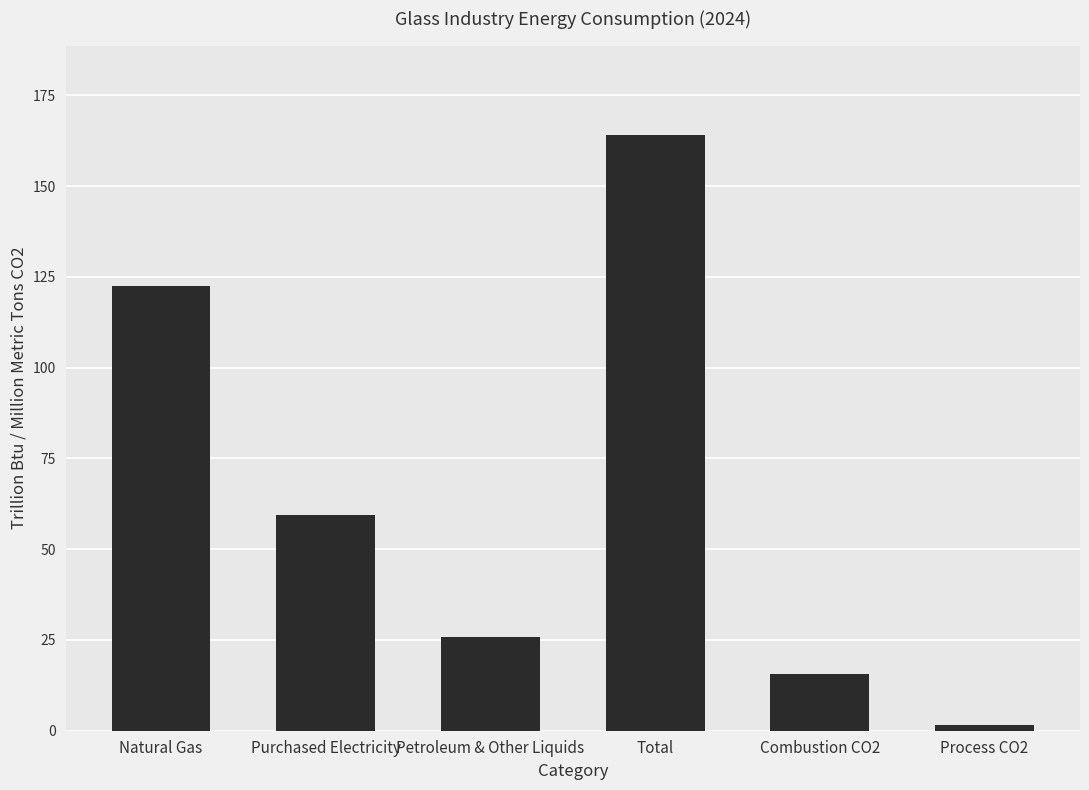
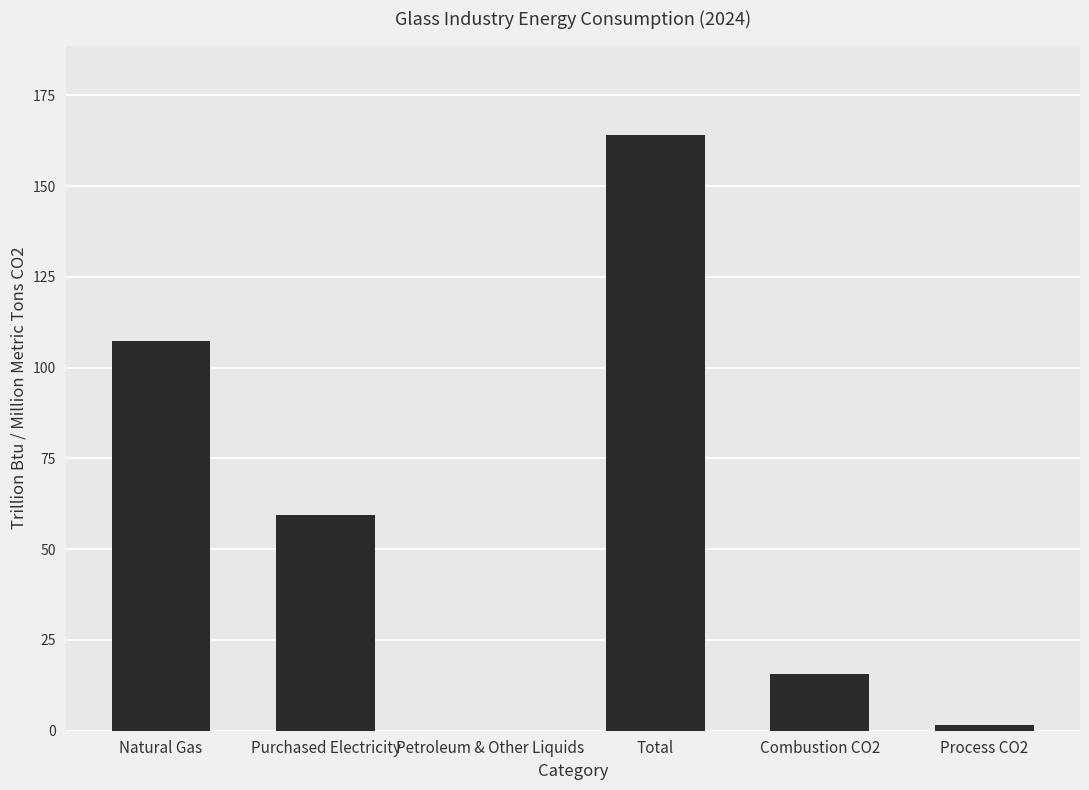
  {
-   "Natural Gas": 123,
+   "Natural Gas": 107,
    "Purchased Electricity": 59,
-   "Petroleum & Other Liquids": 26,
+   "Petroleum & Other Liquids": 0,
    "Total": 164,
    "Combustion CO2": 16,
    "Process CO2": 2
  }
